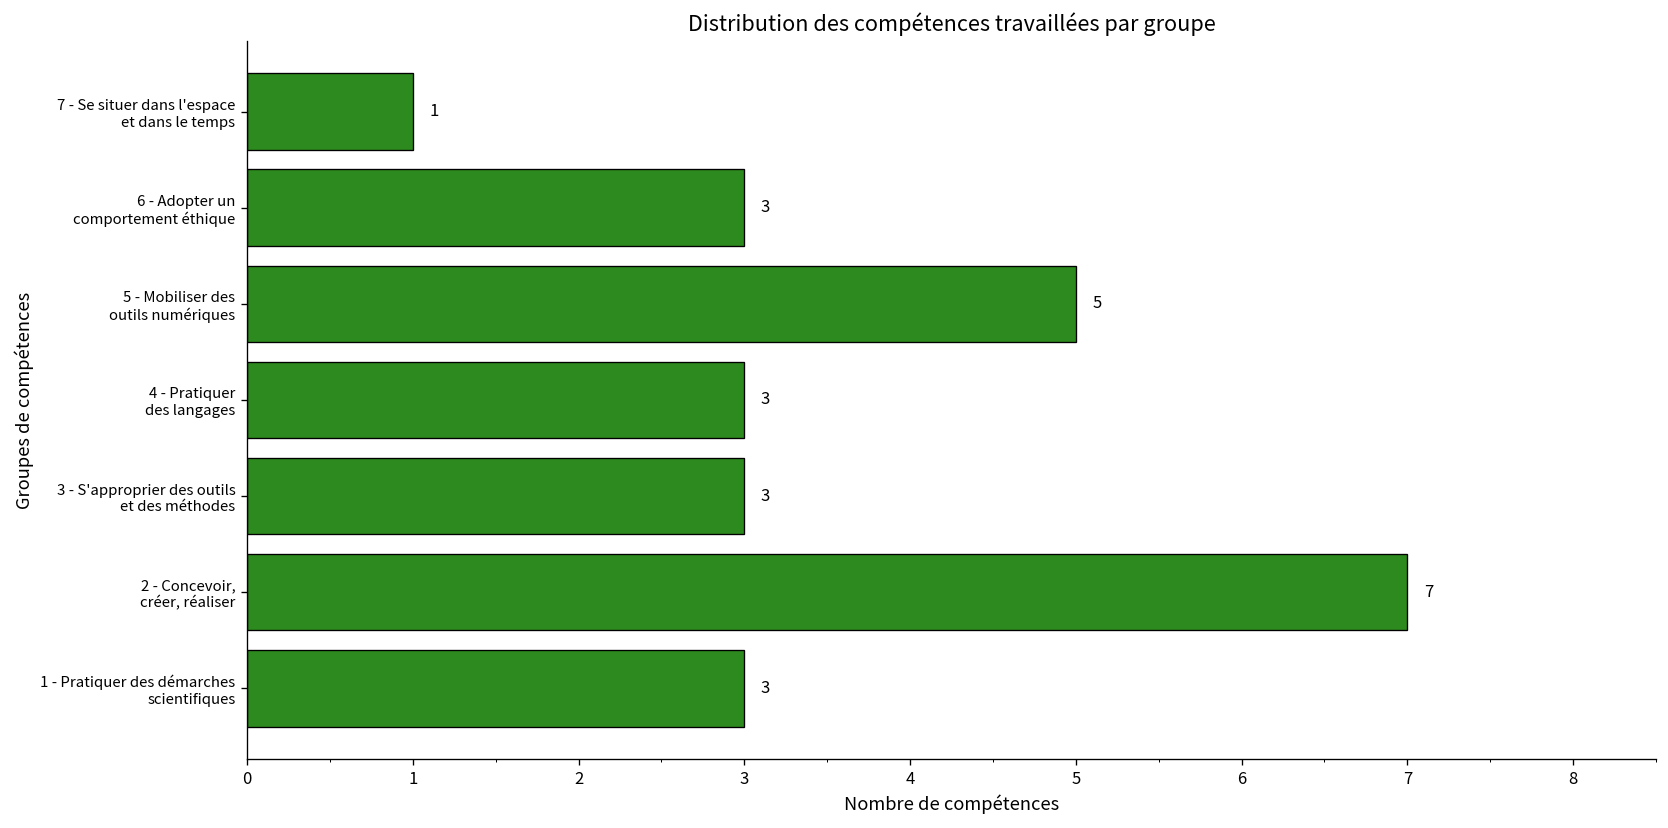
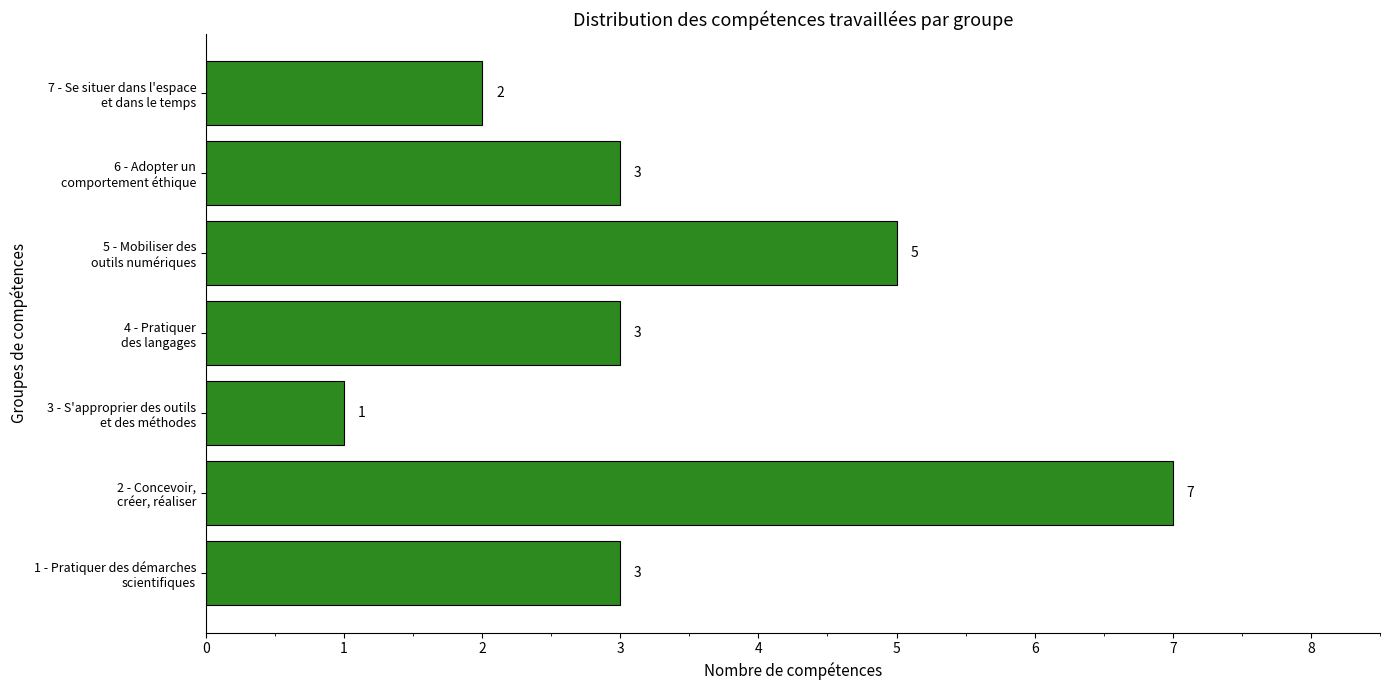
  {
-   "7 - Se situer dans l'espace et dans le temps": 1,
+   "7 - Se situer dans l'espace et dans le temps": 2,
    "6 - Adopter un comportement éthique": 3,
    "5 - Mobiliser des outils numériques": 5,
    "4 - Pratiquer des langages": 3,
-   "3 - S'approprier des outils et des méthodes": 3,
+   "3 - S'approprier des outils et des méthodes": 1,
    "2 - Concevoir, créer, réaliser": 7,
    "1 - Pratiquer des démarches scientifiques": 3
  }
